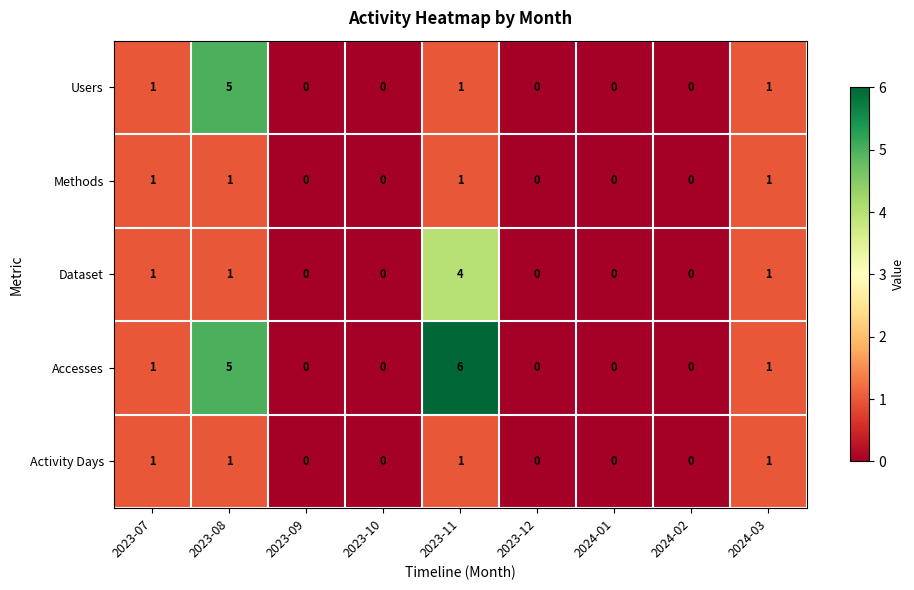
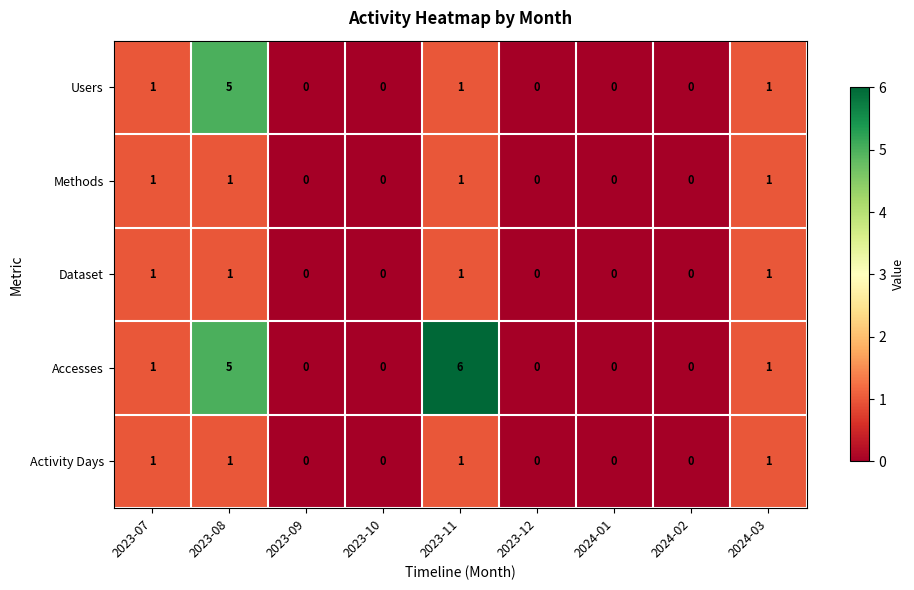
  {
    "Users": {
      "2023-07": 1,
      "2023-08": 5,
      "2023-09": 0,
      "2023-10": 0,
      "2023-11": 1,
      "2023-12": 0,
      "2024-01": 0,
      "2024-02": 0,
      "2024-03": 1
    },
    "Methods": {
      "2023-07": 1,
      "2023-08": 1,
      "2023-09": 0,
      "2023-10": 0,
      "2023-11": 1,
      "2023-12": 0,
      "2024-01": 0,
      "2024-02": 0,
      "2024-03": 1
    },
    "Dataset": {
      "2023-07": 1,
      "2023-08": 1,
      "2023-09": 0,
      "2023-10": 0,
-     "2023-11": 4,
+     "2023-11": 1,
      "2023-12": 0,
      "2024-01": 0,
      "2024-02": 0,
      "2024-03": 1
    },
    "Accesses": {
      "2023-07": 1,
      "2023-08": 5,
      "2023-09": 0,
      "2023-10": 0,
      "2023-11": 6,
      "2023-12": 0,
      "2024-01": 0,
      "2024-02": 0,
      "2024-03": 1
    },
    "Activity Days": {
      "2023-07": 1,
      "2023-08": 1,
      "2023-09": 0,
      "2023-10": 0,
      "2023-11": 1,
      "2023-12": 0,
      "2024-01": 0,
      "2024-02": 0,
      "2024-03": 1
    }
  }
